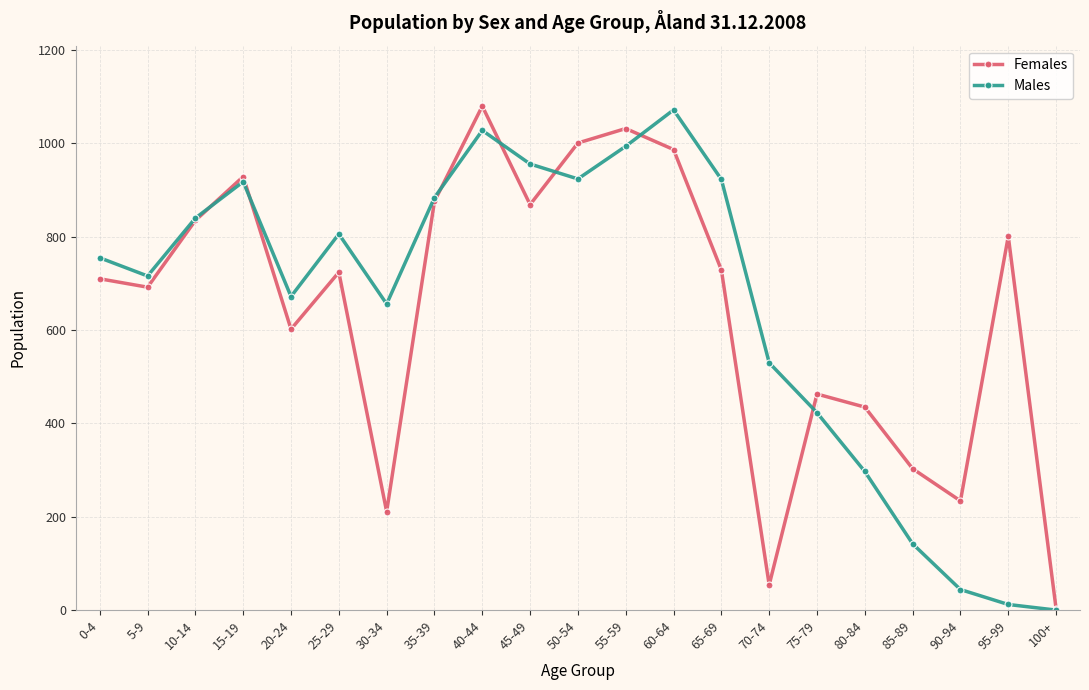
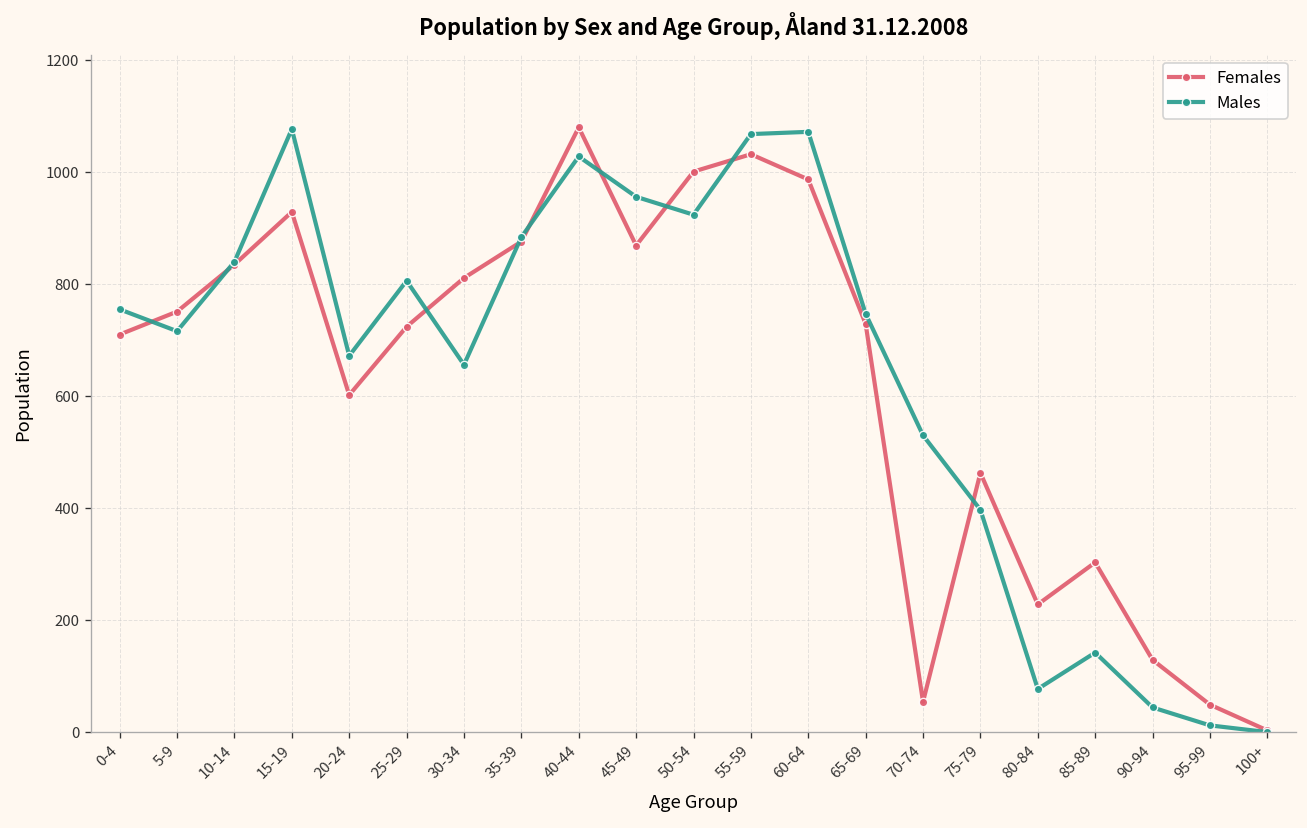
  {
    "Females": {
      "0-4": 710,
-     "5-9": 690,
+     "5-9": 750,
      "15-19": 930,
      "20-24": 600,
      "25-29": 720,
-     "30-34": 210,
+     "30-34": 810,
      "35-39": 880,
      "40-44": 1080,
      "45-49": 870,
      "50-54": 1000,
      "55-59": 1030,
      "60-64": 990,
      "65-69": 730,
      "70-74": 50,
      "75-79": 460,
-     "80-84": 440,
+     "80-84": 230,
      "85-89": 300,
-     "90-94": 230,
-     "95-99": 800
+     "90-94": 130,
+     "95-99": 50
    },
    "Males": {
      "0-4": 760,
      "5-9": 720,
-     "15-19": 920,
+     "15-19": 1080,
      "20-24": 670,
      "25-29": 810,
      "30-34": 660,
      "35-39": 880,
      "40-44": 1030,
      "45-49": 960,
      "50-54": 920,
-     "55-59": 990,
+     "55-59": 1070,
      "60-64": 1070,
-     "65-69": 920,
+     "65-69": 750,
      "70-74": 530,
-     "75-79": 420,
-     "80-84": 300,
+     "75-79": 400,
+     "80-84": 80,
      "85-89": 140,
      "90-94": 40,
      "95-99": 10
    }
  }
